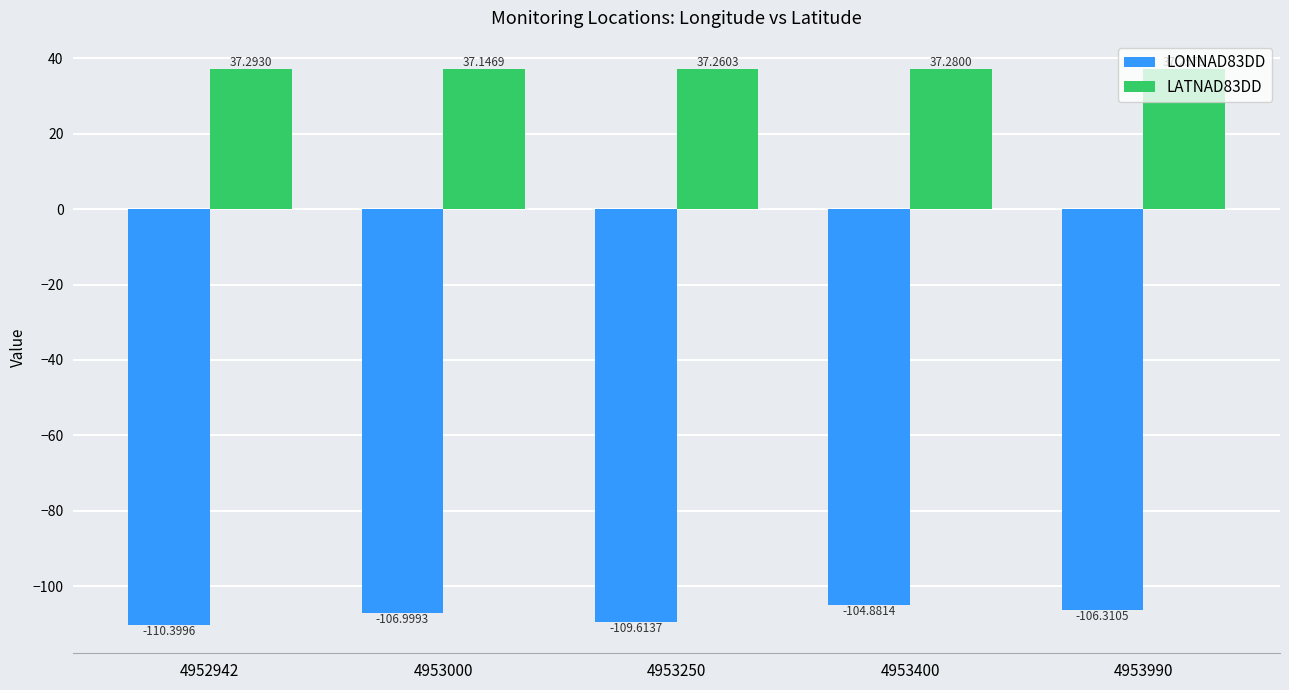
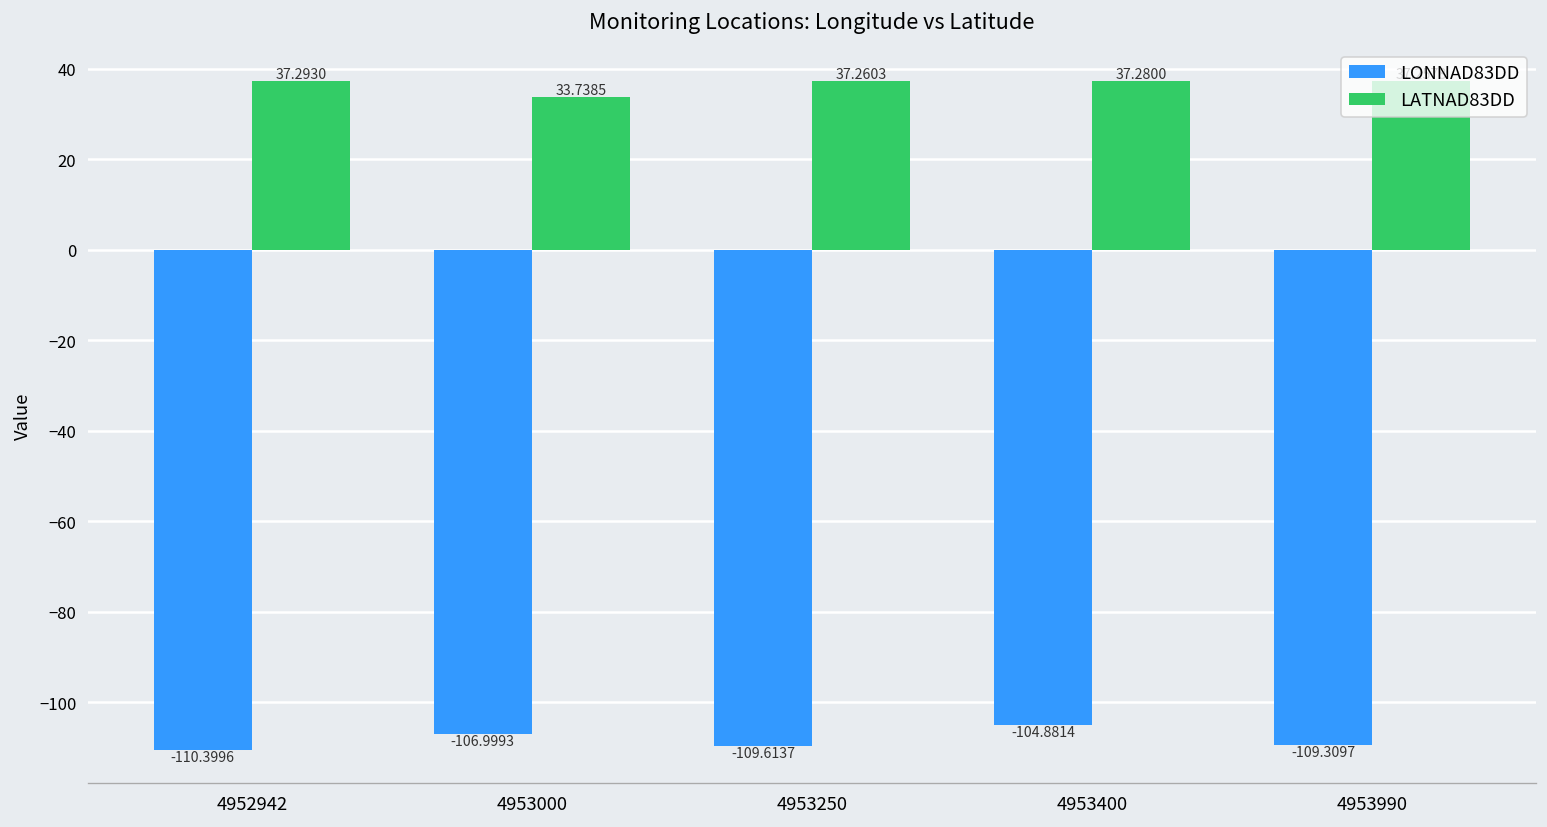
  {
    "LONNAD83DD": {
      "4952942": -110.3996,
      "4953000": -106.9993,
      "4953250": -109.6137,
      "4953400": -104.8814,
-     "4953990": -106.3105
+     "4953990": -109.3097
    },
    "LATNAD83DD": {
      "4952942": 37.2930,
-     "4953000": 37.1469,
+     "4953000": 33.7385,
      "4953250": 37.2603,
      "4953400": 37.2800
    }
  }
